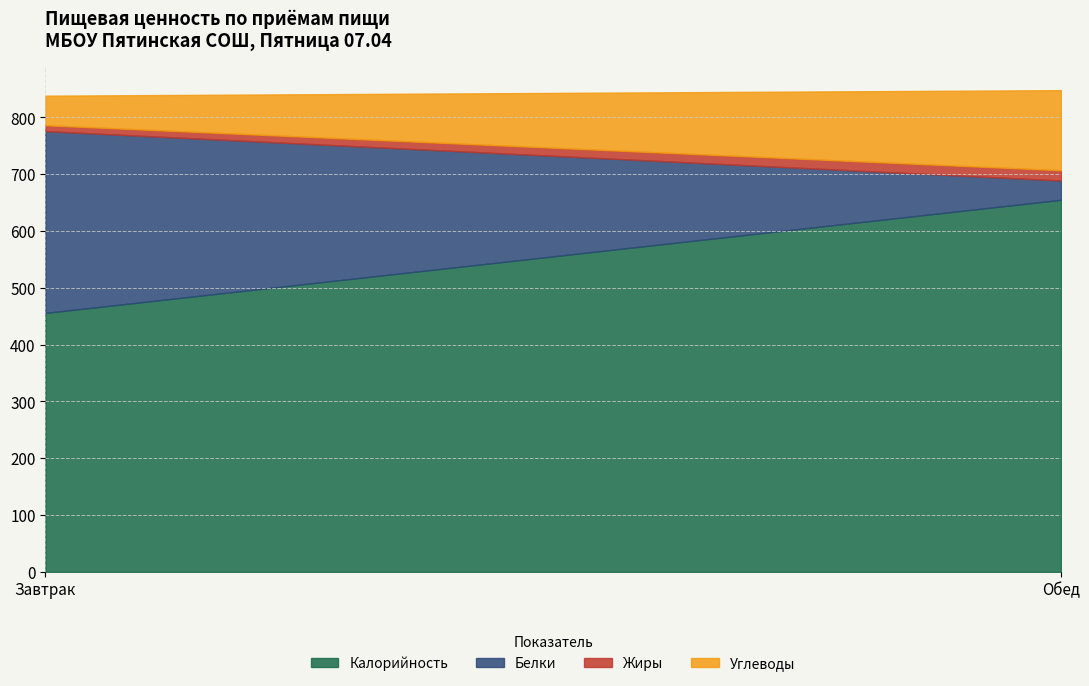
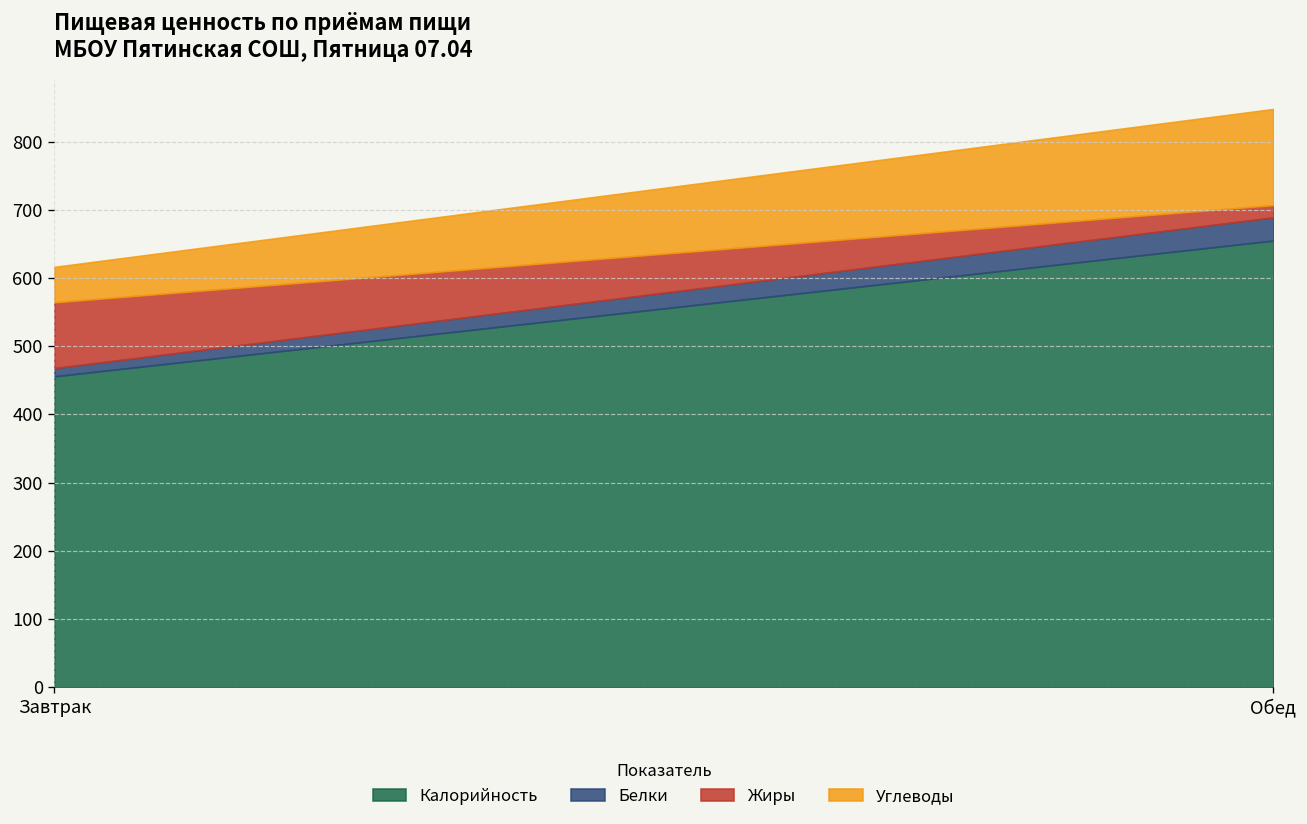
  {
    "Калорийность": {
      "Завтрак": 460,
      "Обед": 660
    },
    "Белки": {
-     "Завтрак": 320,
+     "Завтрак": 10,
      "Обед": 30
    },
    "Жиры": {
-     "Завтрак": 10,
+     "Завтрак": 100,
      "Обед": 20
    },
    "Углеводы": {
      "Завтрак": 50,
      "Обед": 140
    }
  }
